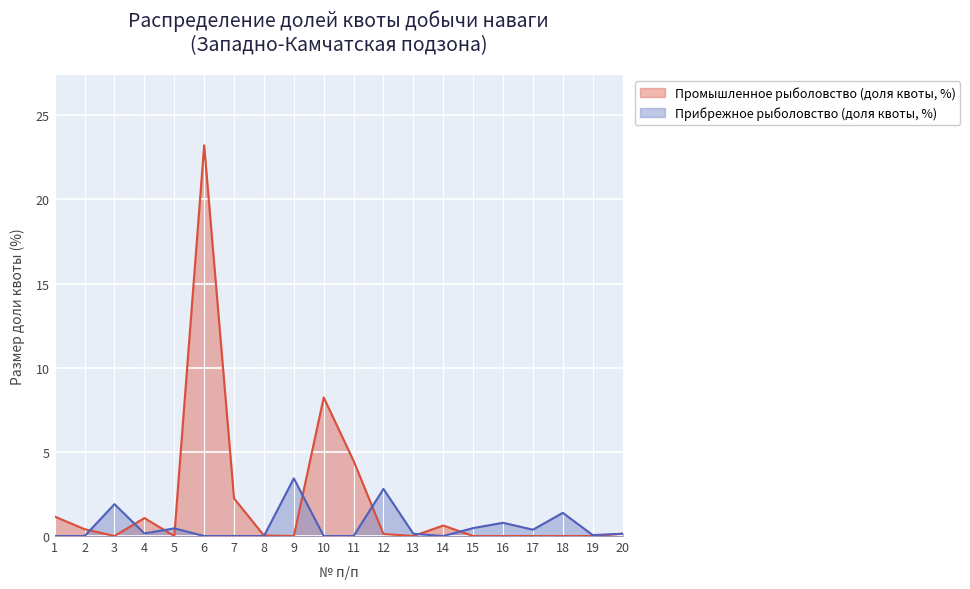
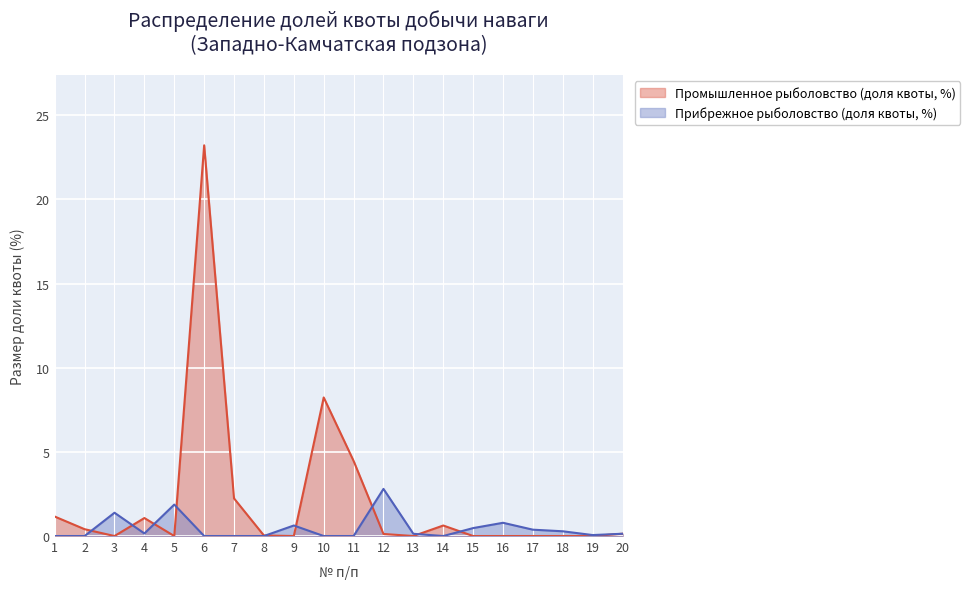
  {
    "Промышленное рыболовство (доля квоты, %)": {
      "1": 1.2,
      "2": 0.4,
      "3": 0.0,
      "4": 1.1,
      "5": 0.0,
      "6": 23.2,
      "7": 2.2,
      "9": 0.0,
      "10": 8.2,
      "11": 4.5,
      "12": 0.1,
      "14": 0.6,
      "15": 0.0,
      "16": 0.0,
      "17": 0.0,
      "18": 0.0
    },
    "Прибрежное рыболовство (доля квоты, %)": {
      "1": 0.0,
      "2": 0.0,
-     "3": 1.9,
+     "3": 1.4,
      "4": 0.2,
-     "5": 0.5,
+     "5": 1.9,
      "6": 0.0,
      "7": 0.0,
-     "9": 3.4,
+     "9": 0.6,
      "10": 0.0,
      "11": 0.0,
      "12": 2.8,
      "14": 0.0,
      "15": 0.5,
      "16": 0.8,
      "17": 0.4,
-     "18": 1.4
+     "18": 0.3
    }
  }
